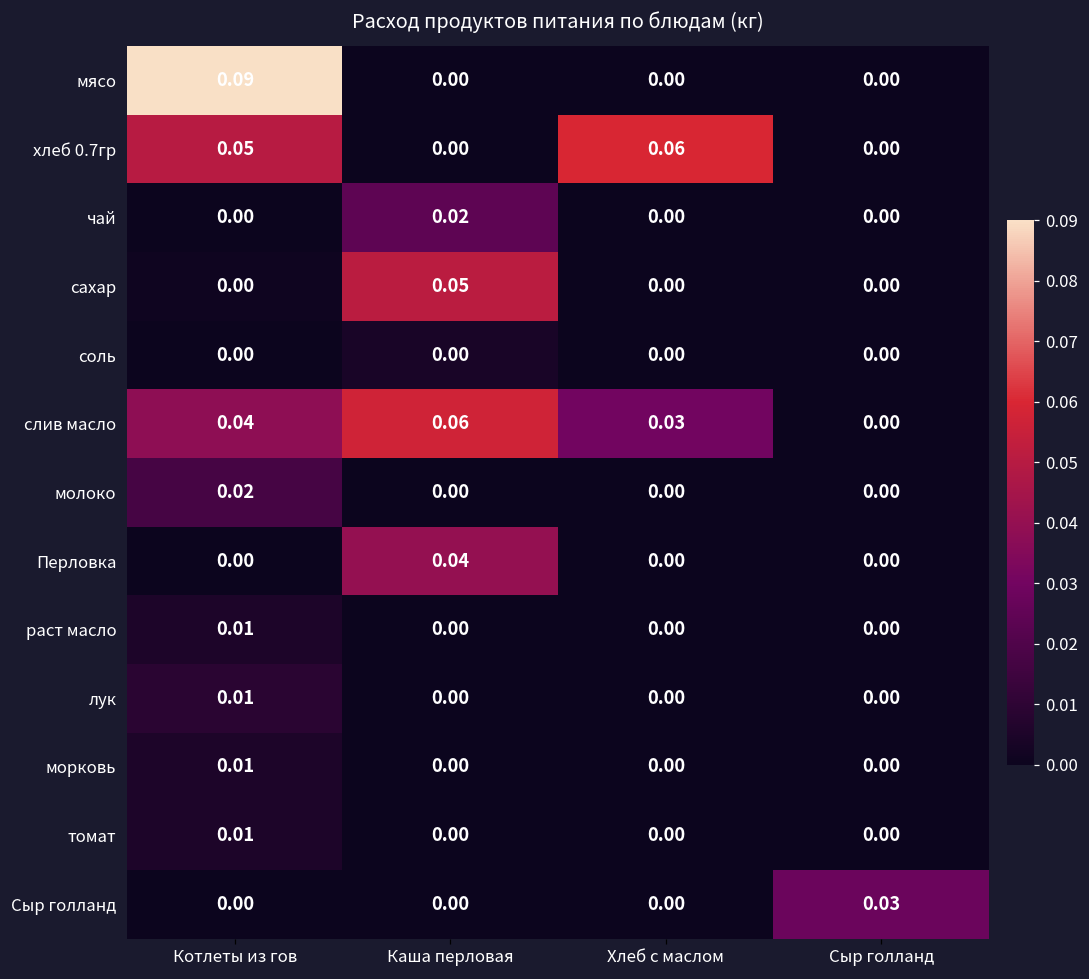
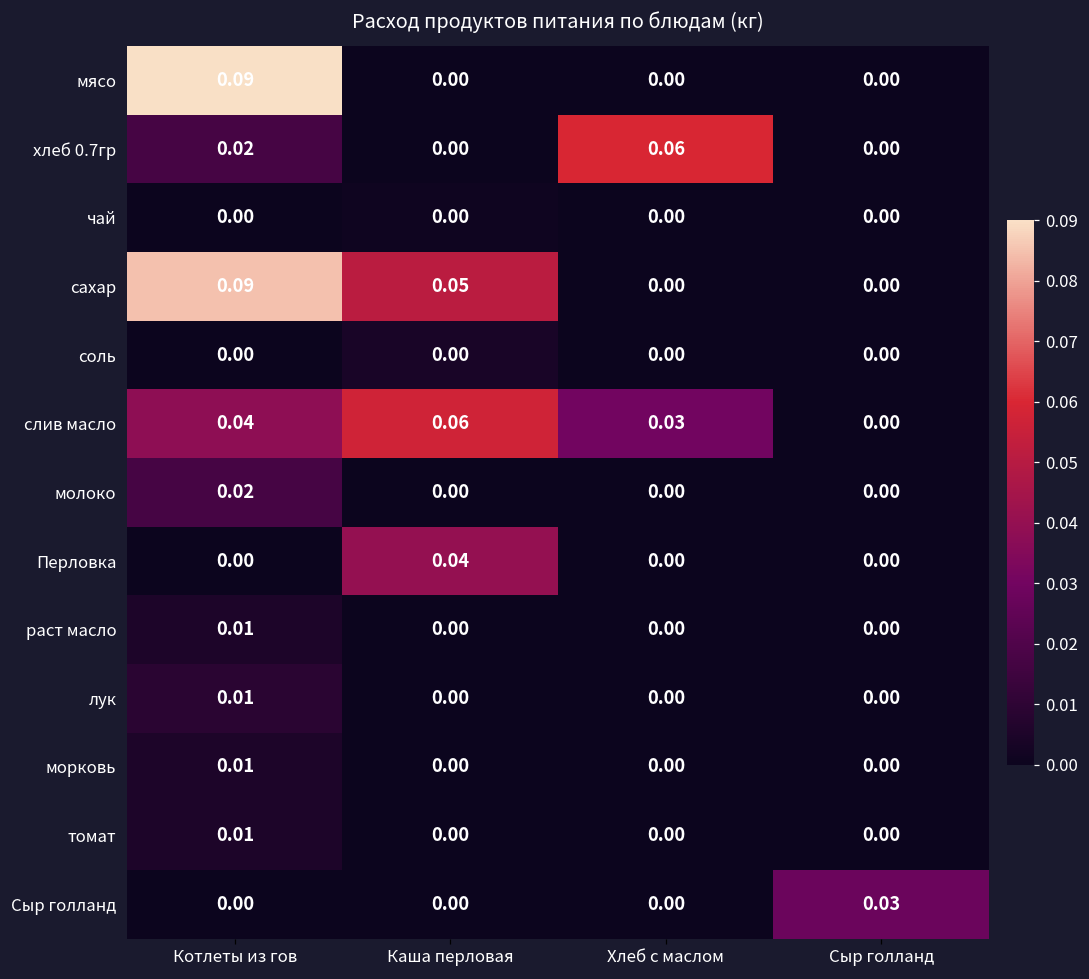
  {
    "мясо": {
      "Котлеты из гов": 0.09,
      "Каша перловая": 0.00,
      "Хлеб с маслом": 0.00,
      "Сыр голланд": 0.00
    },
    "хлеб 0.7гр": {
-     "Котлеты из гов": 0.05,
+     "Котлеты из гов": 0.02,
      "Каша перловая": 0.00,
      "Хлеб с маслом": 0.06,
      "Сыр голланд": 0.00
    },
    "чай": {
      "Котлеты из гов": 0.00,
-     "Каша перловая": 0.02,
+     "Каша перловая": 0.00,
      "Хлеб с маслом": 0.00,
      "Сыр голланд": 0.00
    },
    "сахар": {
-     "Котлеты из гов": 0.00,
+     "Котлеты из гов": 0.09,
      "Каша перловая": 0.05,
      "Хлеб с маслом": 0.00,
      "Сыр голланд": 0.00
    },
    "соль": {
      "Котлеты из гов": 0.00,
      "Каша перловая": 0.00,
      "Хлеб с маслом": 0.00,
      "Сыр голланд": 0.00
    },
    "слив масло": {
      "Котлеты из гов": 0.04,
      "Каша перловая": 0.06,
      "Хлеб с маслом": 0.03,
      "Сыр голланд": 0.00
    },
    "молоко": {
      "Котлеты из гов": 0.02,
      "Каша перловая": 0.00,
      "Хлеб с маслом": 0.00,
      "Сыр голланд": 0.00
    },
    "Перловка": {
      "Котлеты из гов": 0.00,
      "Каша перловая": 0.04,
      "Хлеб с маслом": 0.00,
      "Сыр голланд": 0.00
    },
    "раст масло": {
      "Котлеты из гов": 0.01,
      "Каша перловая": 0.00,
      "Хлеб с маслом": 0.00,
      "Сыр голланд": 0.00
    },
    "лук": {
      "Котлеты из гов": 0.01,
      "Каша перловая": 0.00,
      "Хлеб с маслом": 0.00,
      "Сыр голланд": 0.00
    },
    "морковь": {
      "Котлеты из гов": 0.01,
      "Каша перловая": 0.00,
      "Хлеб с маслом": 0.00,
      "Сыр голланд": 0.00
    },
    "томат": {
      "Котлеты из гов": 0.01,
      "Каша перловая": 0.00,
      "Хлеб с маслом": 0.00,
      "Сыр голланд": 0.00
    },
    "Сыр голланд": {
      "Котлеты из гов": 0.00,
      "Каша перловая": 0.00,
      "Хлеб с маслом": 0.00,
      "Сыр голланд": 0.03
    }
  }
